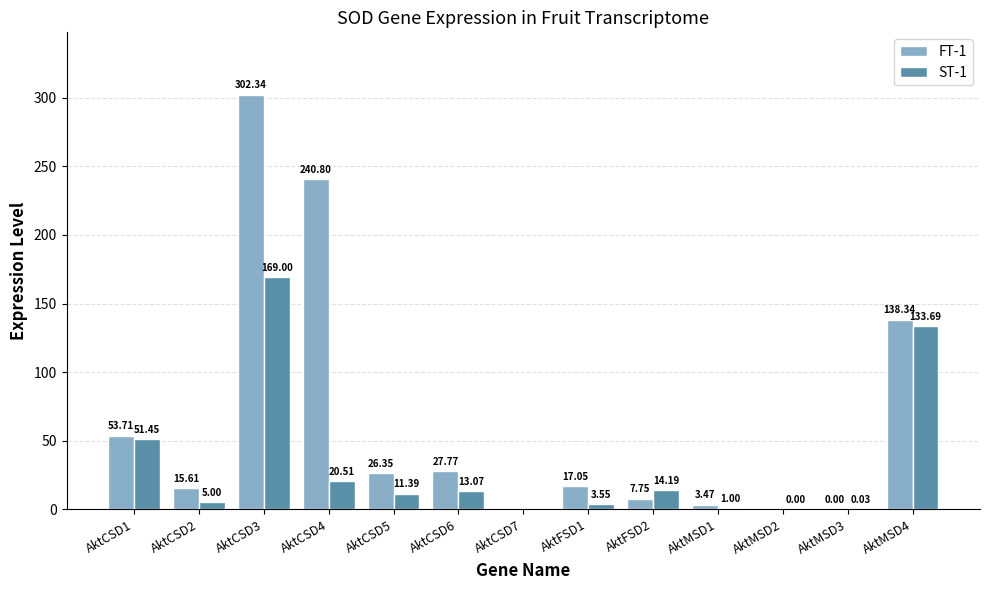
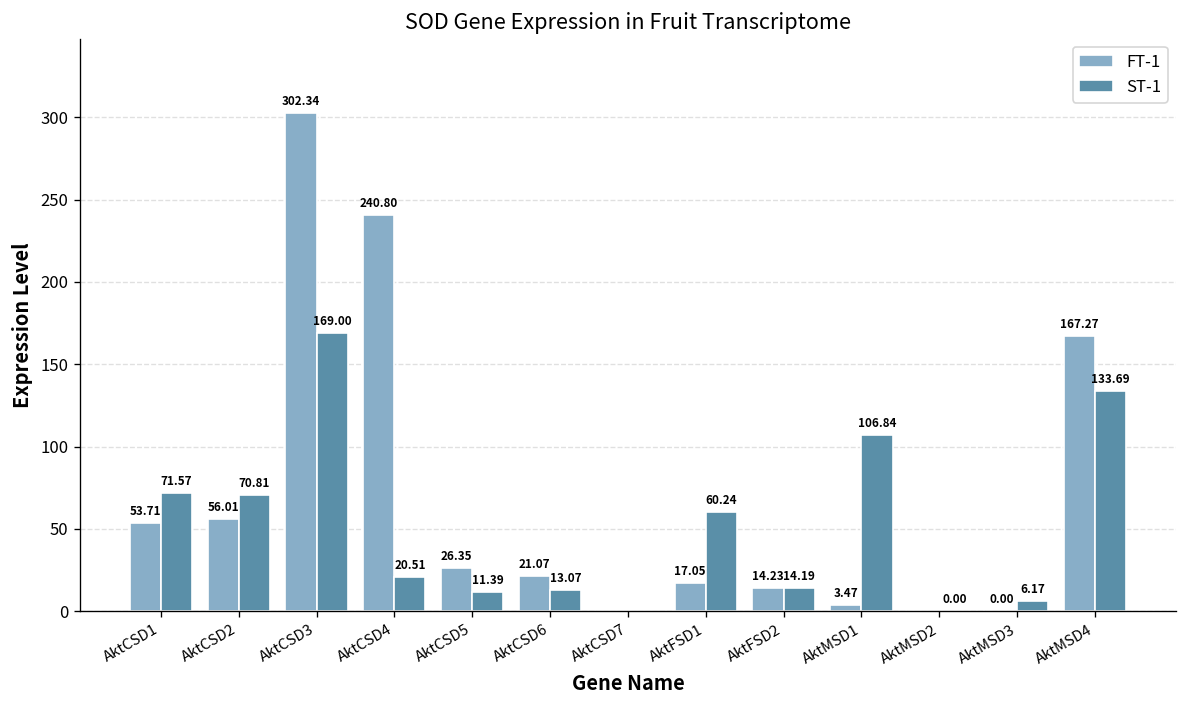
  {
    "FT-1": {
      "AktCSD1": 53.71,
-     "AktCSD2": 15.61,
+     "AktCSD2": 56.01,
      "AktCSD3": 302.34,
      "AktCSD4": 240.80,
      "AktCSD5": 26.35,
-     "AktCSD6": 27.77,
+     "AktCSD6": 21.07,
      "AktFSD1": 17.05,
-     "AktFSD2": 7.75,
+     "AktFSD2": 14.23,
      "AktMSD1": 3.47,
      "AktMSD3": 0.00,
-     "AktMSD4": 138.34
+     "AktMSD4": 167.27
    },
    "ST-1": {
-     "AktCSD1": 51.45,
-     "AktCSD2": 5.00,
+     "AktCSD1": 71.57,
+     "AktCSD2": 70.81,
      "AktCSD3": 169.00,
      "AktCSD4": 20.51,
      "AktCSD5": 11.39,
      "AktCSD6": 13.07,
-     "AktFSD1": 3.55,
+     "AktFSD1": 60.24,
      "AktFSD2": 14.19,
-     "AktMSD1": 1.00,
+     "AktMSD1": 106.84,
      "AktMSD2": 0.00,
-     "AktMSD3": 0.03,
+     "AktMSD3": 6.17,
      "AktMSD4": 133.69
    }
  }
